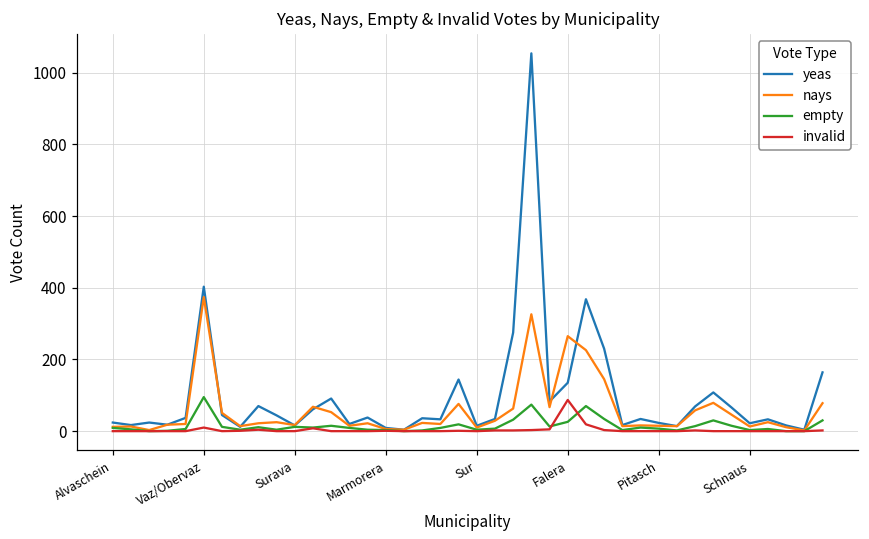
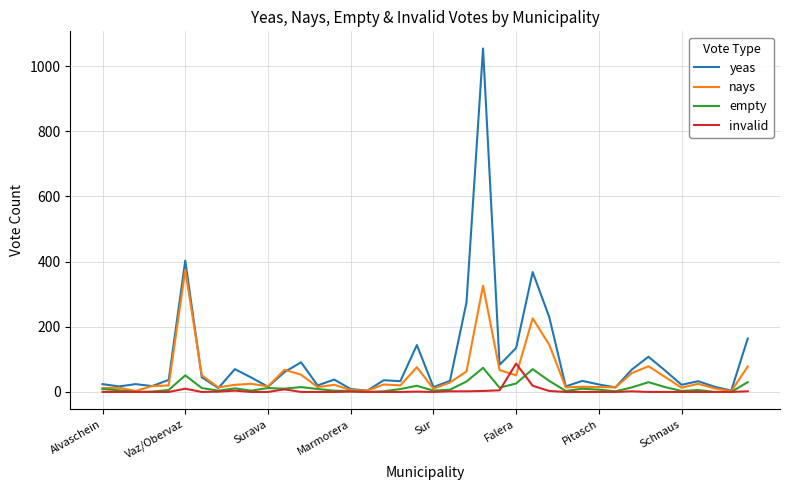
  {
    "yeas": {
      "Alvaschein": 20,
      "Vaz/Obervaz": 400,
      "Falera": 140,
      "Pitasch": 20,
      "Schnaus": 20
    },
    "nays": {
      "Vaz/Obervaz": 370,
-     "Falera": 270,
+     "Falera": 50,
      "Pitasch": 20,
      "Schnaus": 10
    },
    "empty": {
-     "Vaz/Obervaz": 100,
+     "Vaz/Obervaz": 50,
      "Falera": 30
    },
    "invalid": {
      "Alvaschein": 0,
      "Vaz/Obervaz": 10,
      "Surava": 0,
      "Falera": 90
    }
  }
